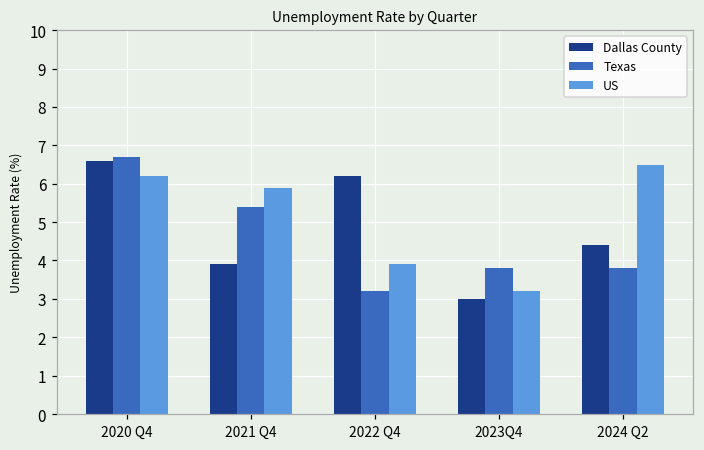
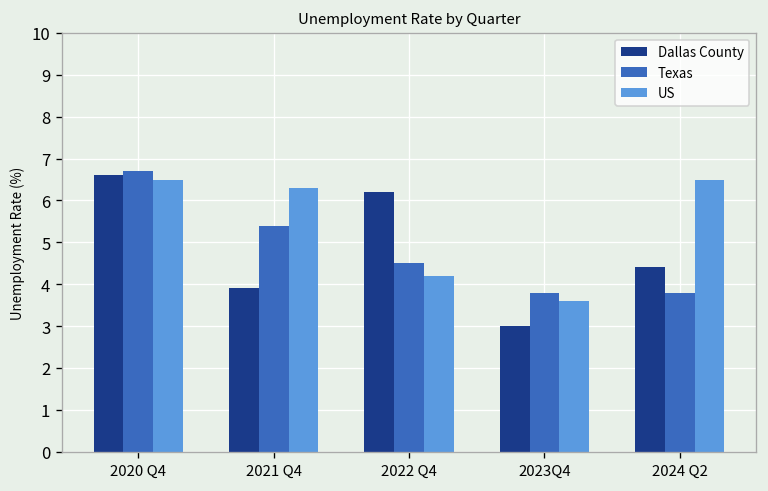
  {
    "Dallas County": {
      "2020 Q4": 6.6,
      "2021 Q4": 3.9,
      "2022 Q4": 6.2,
      "2023Q4": 3.0,
      "2024 Q2": 4.4
    },
    "Texas": {
      "2020 Q4": 6.7,
      "2021 Q4": 5.4,
-     "2022 Q4": 3.2,
+     "2022 Q4": 4.5,
      "2023Q4": 3.8,
      "2024 Q2": 3.8
    },
    "US": {
-     "2020 Q4": 6.2,
-     "2021 Q4": 5.9,
-     "2022 Q4": 3.9,
-     "2023Q4": 3.2,
+     "2020 Q4": 6.5,
+     "2021 Q4": 6.3,
+     "2022 Q4": 4.2,
+     "2023Q4": 3.6,
      "2024 Q2": 6.5
    }
  }
